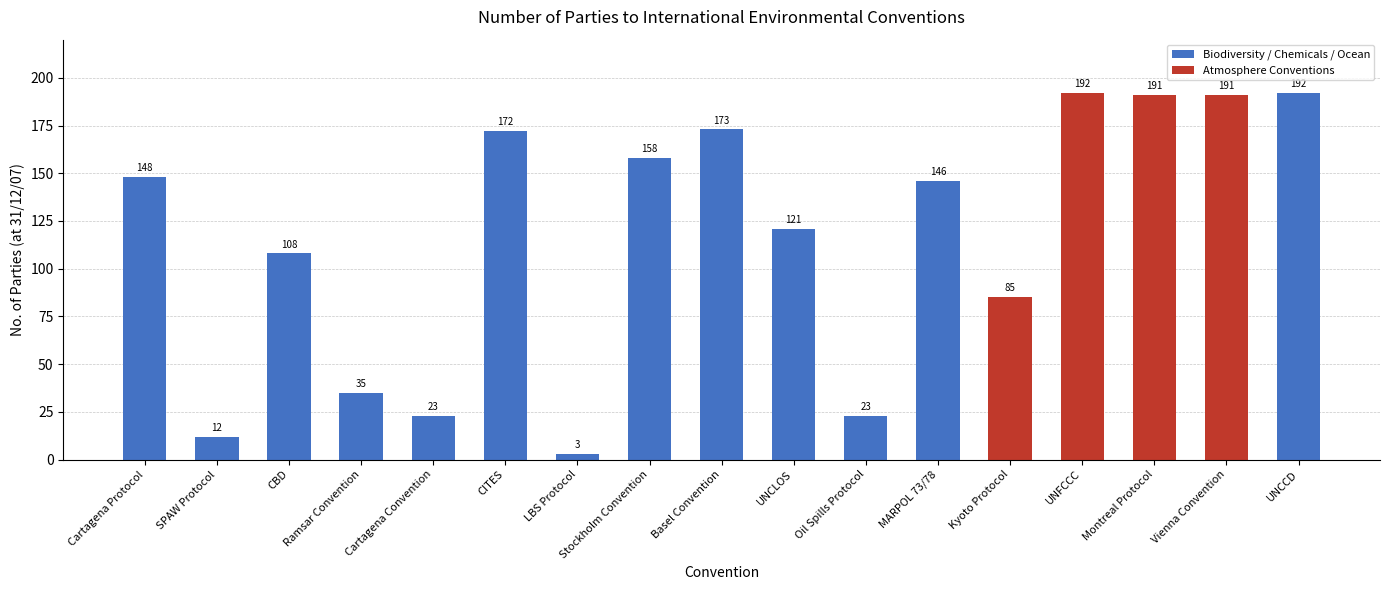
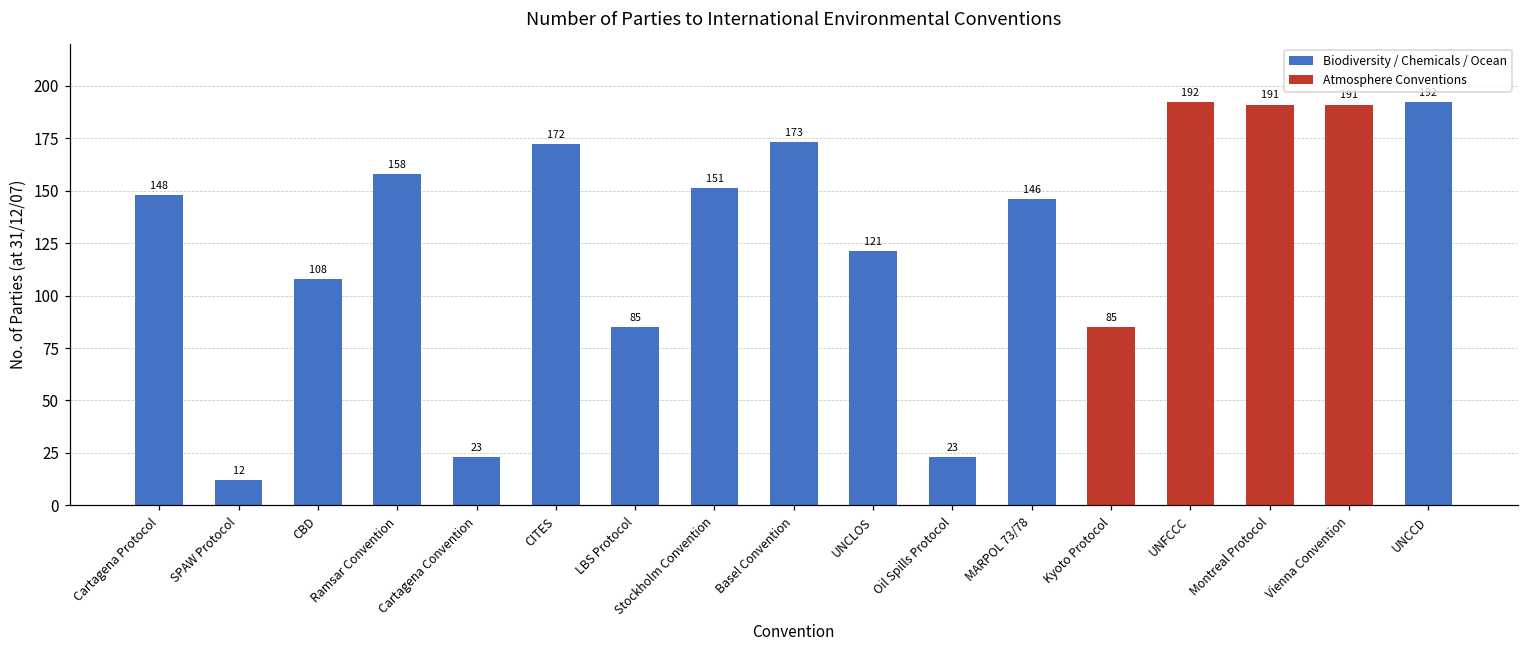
  {
    "Cartagena Protocol": 148,
    "SPAW Protocol": 12,
    "CBD": 108,
-   "Ramsar Convention": 35,
+   "Ramsar Convention": 158,
    "Cartagena Convention": 23,
    "CITES": 172,
-   "LBS Protocol": 3,
-   "Stockholm Convention": 158,
+   "LBS Protocol": 85,
+   "Stockholm Convention": 151,
    "Basel Convention": 173,
    "UNCLOS": 121,
    "Oil Spills Protocol": 23,
    "MARPOL 73/78": 146,
    "Kyoto Protocol": 85,
    "UNFCCC": 192,
    "Montreal Protocol": 191,
    "Vienna Convention": 191
  }
